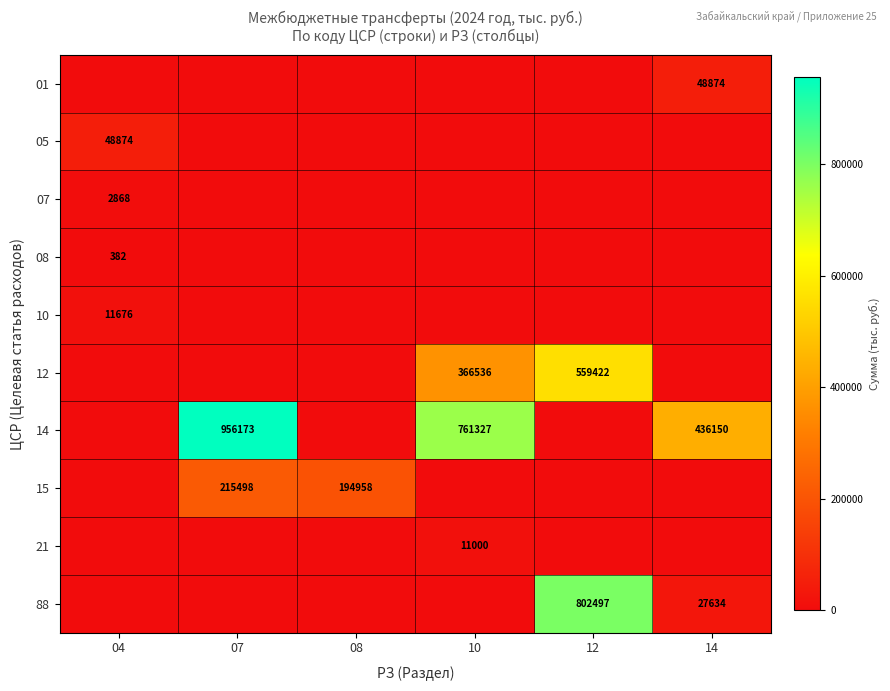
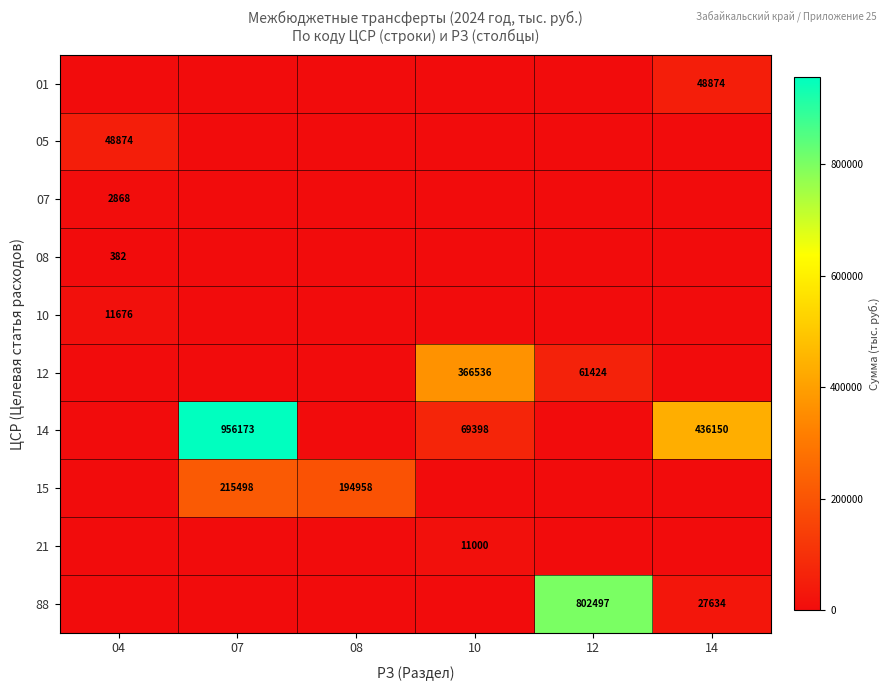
  {
    "01": {
      "14": 48874
    },
    "05": {
      "04": 48874
    },
    "07": {
      "04": 2868
    },
    "08": {
      "04": 382
    },
    "10": {
      "04": 11676
    },
    "12": {
      "10": 366536,
-     "12": 559422
+     "12": 61424
    },
    "14": {
      "07": 956173,
-     "10": 761327,
+     "10": 69398,
      "14": 436150
    },
    "15": {
      "07": 215498,
      "08": 194958
    },
    "21": {
      "10": 11000
    },
    "88": {
      "12": 802497,
      "14": 27634
    }
  }
